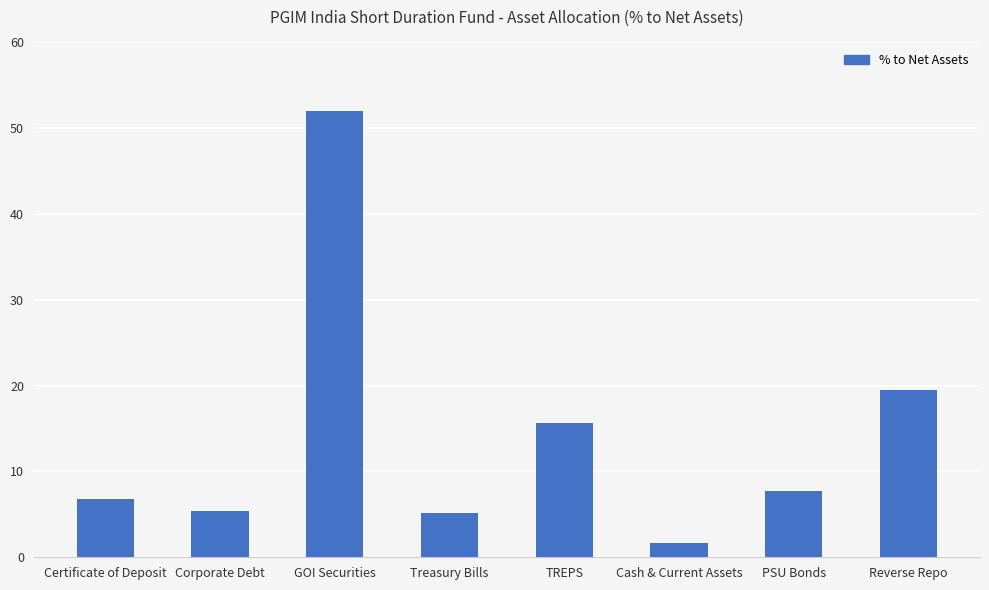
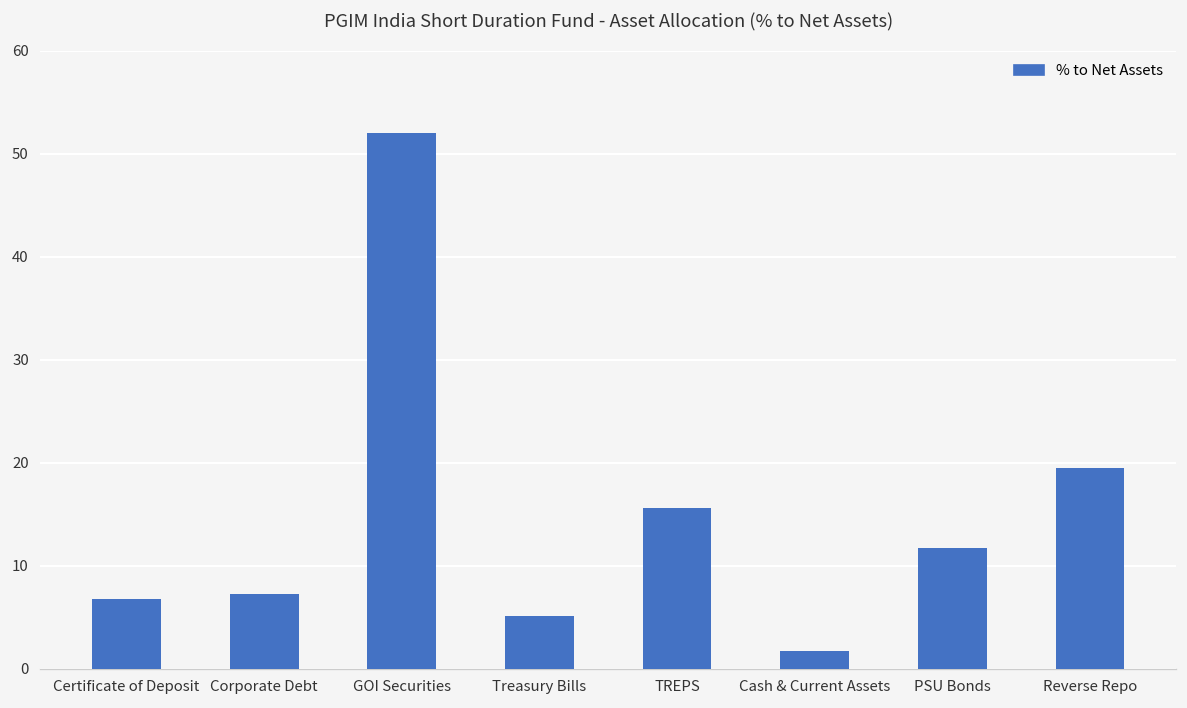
  {
    "Certificate of Deposit": 7,
-   "Corporate Debt": 5,
+   "Corporate Debt": 7,
    "GOI Securities": 52,
    "Treasury Bills": 5,
    "TREPS": 16,
    "Cash & Current Assets": 2,
-   "PSU Bonds": 8,
+   "PSU Bonds": 12,
    "Reverse Repo": 20
  }
